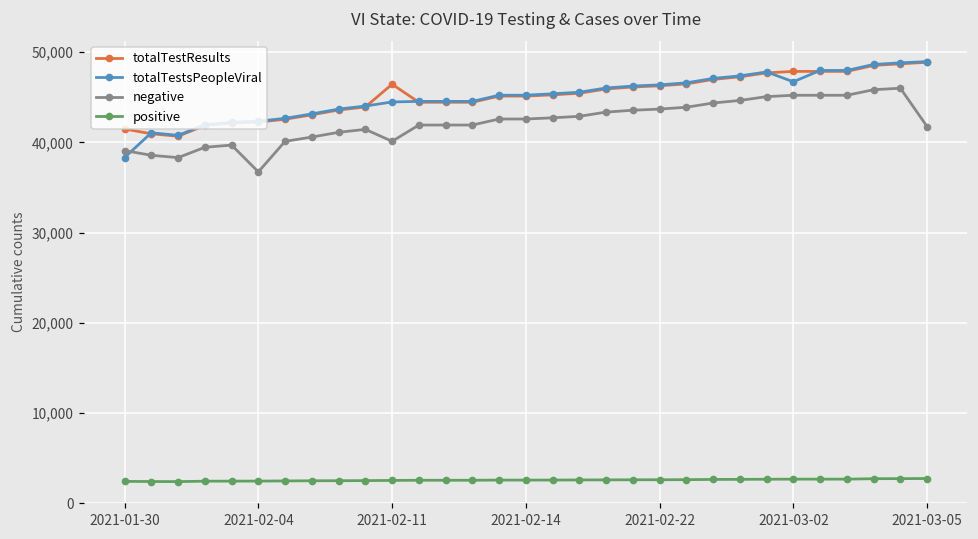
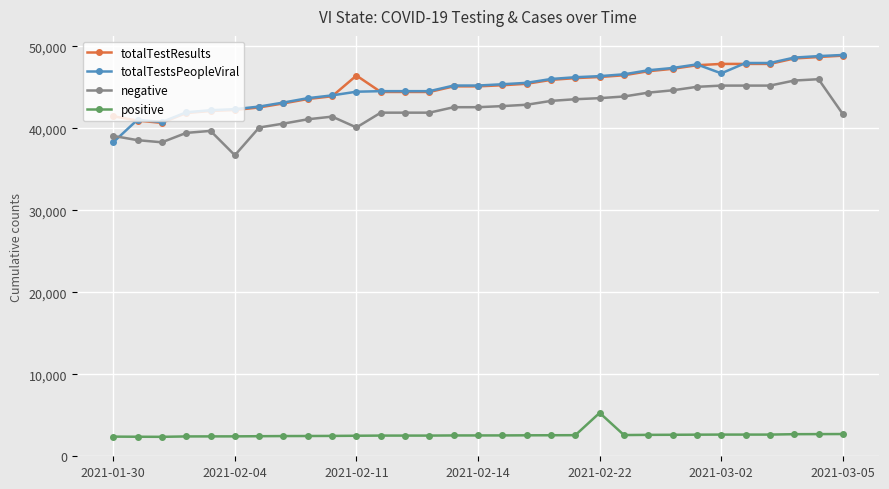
  {
    "totalTestResults": {
      "2021-02-11": "46,000",
      "2021-03-02": "48,000"
    },
    "totalTestsPeopleViral": {
      "2021-01-30": "38,000",
      "2021-02-11": "44,000",
      "2021-03-02": "47,000"
    },
    "negative": {
      "2021-01-30": "39,000",
      "2021-02-04": "37,000",
      "2021-02-11": "40,000",
      "2021-02-22": "44,000",
      "2021-03-02": "45,000",
      "2021-03-05": "42,000"
    },
    "positive": {
      "2021-01-30": "2,000",
      "2021-02-04": "2,000",
      "2021-02-11": "3,000",
-     "2021-02-22": "3,000",
+     "2021-02-22": "5,000",
      "2021-03-02": "3,000",
      "2021-03-05": "3,000"
    }
  }
